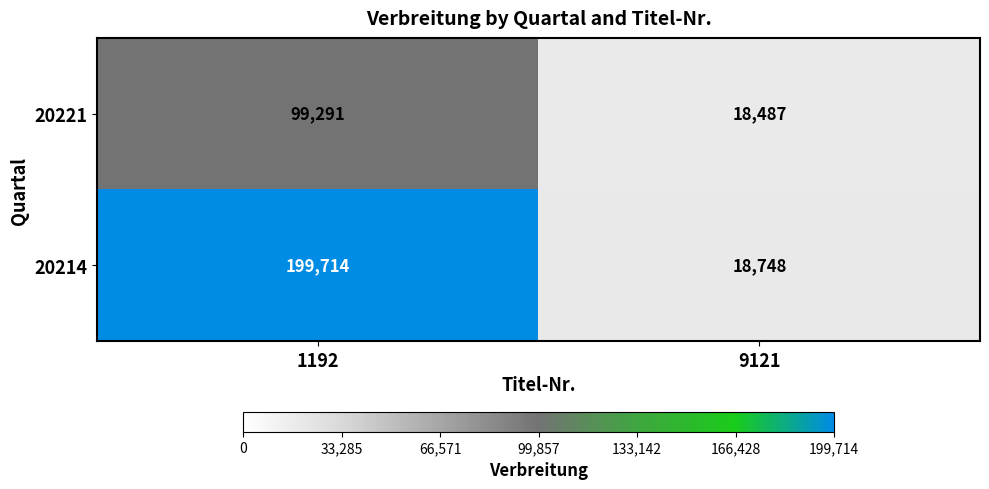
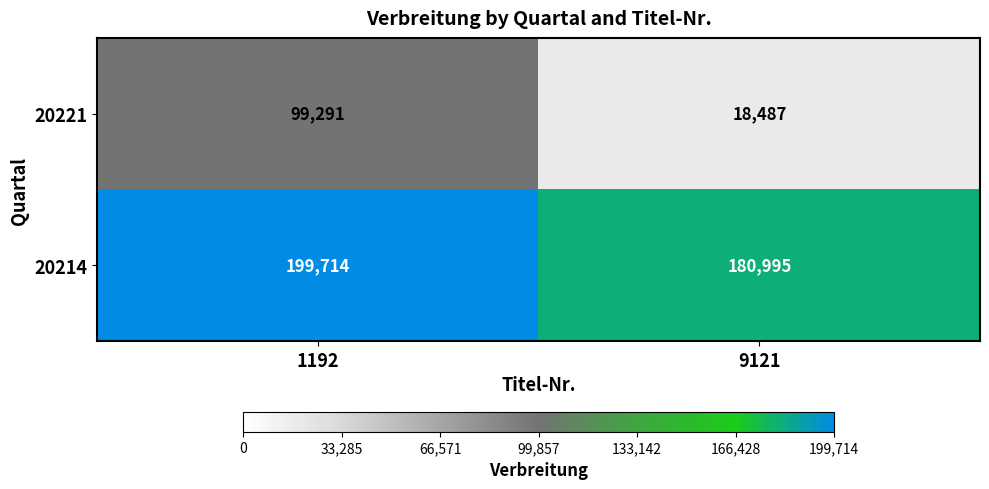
  {
    "20221": {
      "1192": "99,291",
      "9121": "18,487"
    },
    "20214": {
      "1192": "199,714",
-     "9121": "18,748"
+     "9121": "180,995"
    }
  }
